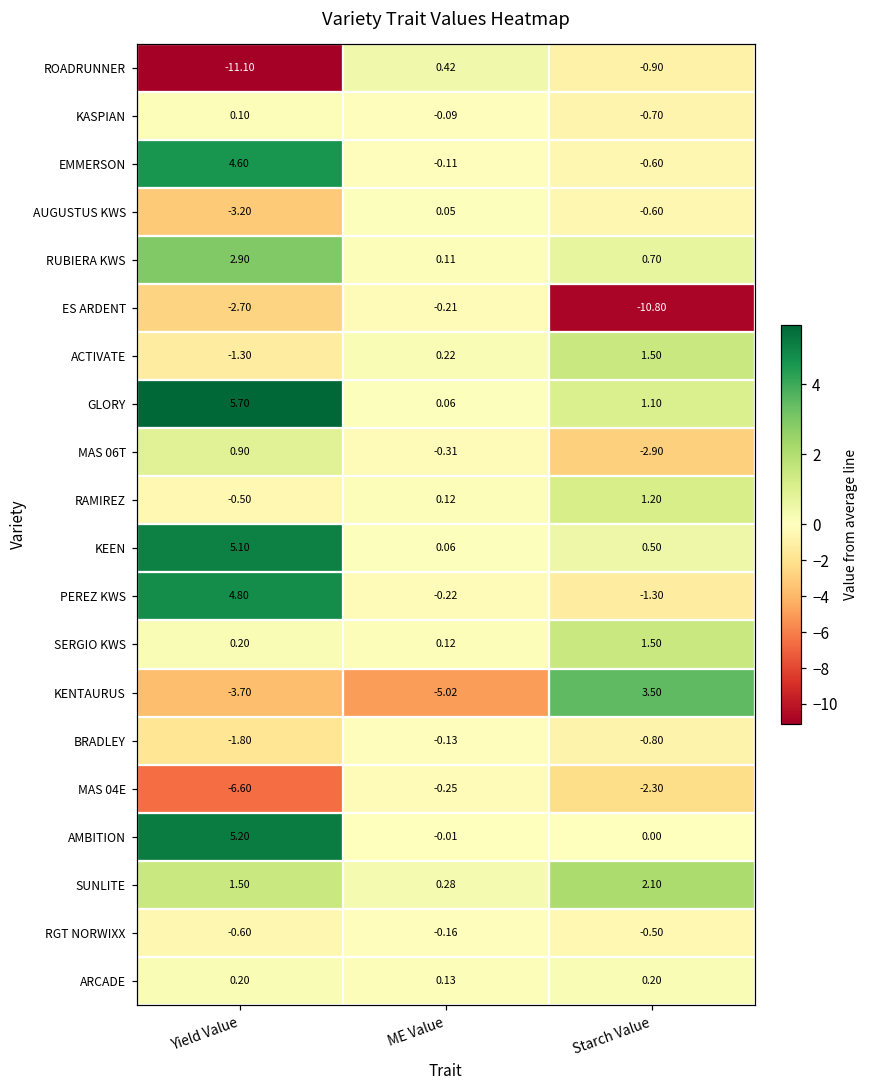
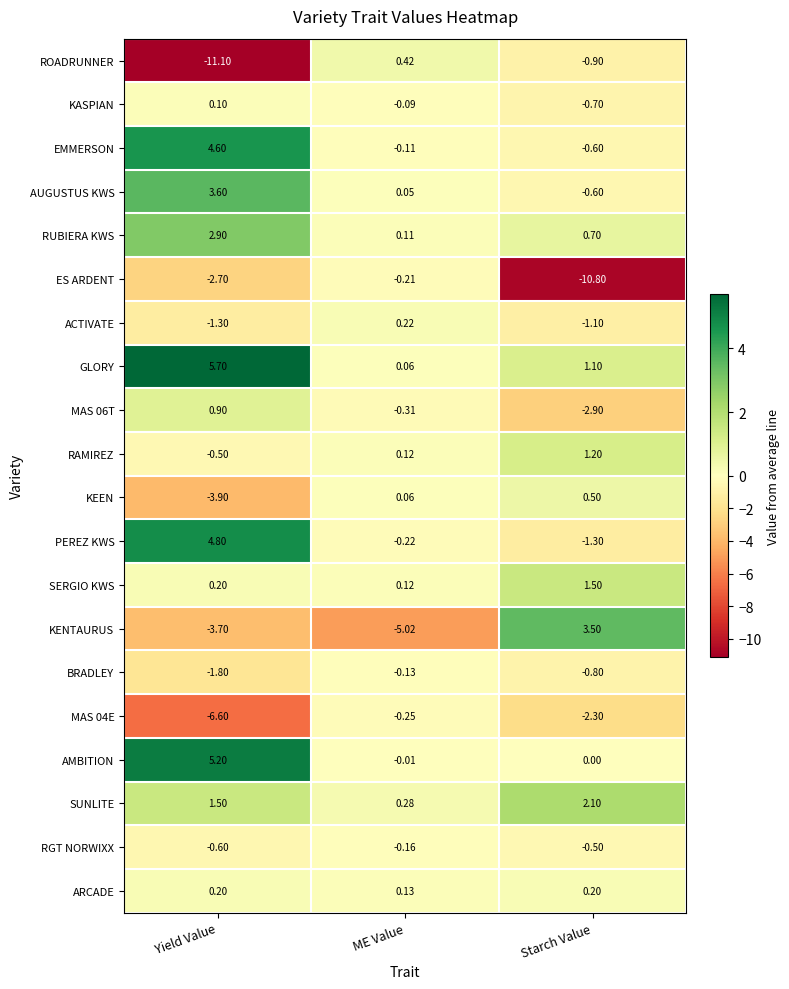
  {
    "ROADRUNNER": {
      "Yield Value": -11.10,
      "ME Value": 0.42,
      "Starch Value": -0.90
    },
    "KASPIAN": {
      "Yield Value": 0.10,
      "ME Value": -0.09,
      "Starch Value": -0.70
    },
    "EMMERSON": {
      "Yield Value": 4.60,
      "ME Value": -0.11,
      "Starch Value": -0.60
    },
    "AUGUSTUS KWS": {
-     "Yield Value": -3.20,
+     "Yield Value": 3.60,
      "ME Value": 0.05,
      "Starch Value": -0.60
    },
    "RUBIERA KWS": {
      "Yield Value": 2.90,
      "ME Value": 0.11,
      "Starch Value": 0.70
    },
    "ES ARDENT": {
      "Yield Value": -2.70,
      "ME Value": -0.21,
      "Starch Value": -10.80
    },
    "ACTIVATE": {
      "Yield Value": -1.30,
      "ME Value": 0.22,
-     "Starch Value": 1.50
+     "Starch Value": -1.10
    },
    "GLORY": {
      "Yield Value": 5.70,
      "ME Value": 0.06,
      "Starch Value": 1.10
    },
    "MAS 06T": {
      "Yield Value": 0.90,
      "ME Value": -0.31,
      "Starch Value": -2.90
    },
    "RAMIREZ": {
      "Yield Value": -0.50,
      "ME Value": 0.12,
      "Starch Value": 1.20
    },
    "KEEN": {
-     "Yield Value": 5.10,
+     "Yield Value": -3.90,
      "ME Value": 0.06,
      "Starch Value": 0.50
    },
    "PEREZ KWS": {
      "Yield Value": 4.80,
      "ME Value": -0.22,
      "Starch Value": -1.30
    },
    "SERGIO KWS": {
      "Yield Value": 0.20,
      "ME Value": 0.12,
      "Starch Value": 1.50
    },
    "KENTAURUS": {
      "Yield Value": -3.70,
      "ME Value": -5.02,
      "Starch Value": 3.50
    },
    "BRADLEY": {
      "Yield Value": -1.80,
      "ME Value": -0.13,
      "Starch Value": -0.80
    },
    "MAS 04E": {
      "Yield Value": -6.60,
      "ME Value": -0.25,
      "Starch Value": -2.30
    },
    "AMBITION": {
      "Yield Value": 5.20,
      "ME Value": -0.01,
      "Starch Value": 0.00
    },
    "SUNLITE": {
      "Yield Value": 1.50,
      "ME Value": 0.28,
      "Starch Value": 2.10
    },
    "RGT NORWIXX": {
      "Yield Value": -0.60,
      "ME Value": -0.16,
      "Starch Value": -0.50
    },
    "ARCADE": {
      "Yield Value": 0.20,
      "ME Value": 0.13,
      "Starch Value": 0.20
    }
  }
